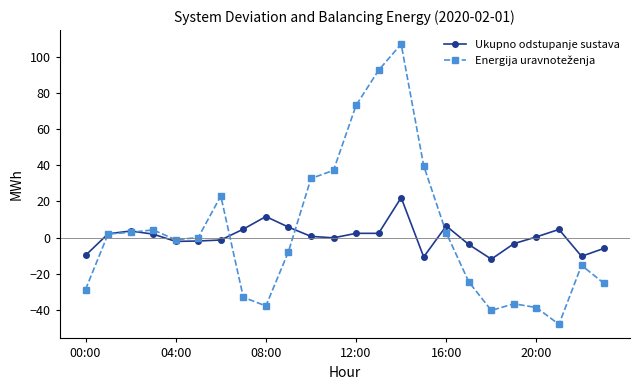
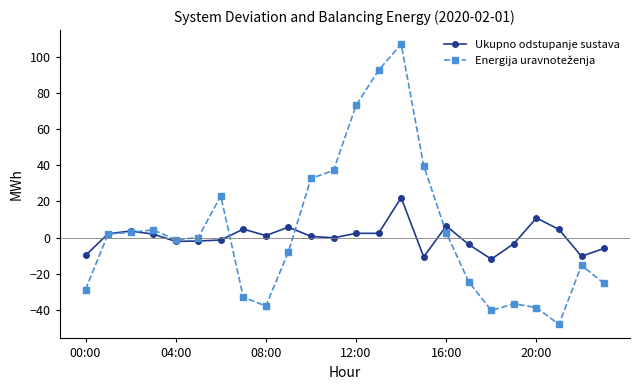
  {
    "Ukupno odstupanje sustava": {
      "00:00": -10,
-     "08:00": 12,
+     "08:00": 1,
      "12:00": 2,
      "16:00": 6,
-     "20:00": 0
+     "20:00": 11
    },
    "Energija uravnoteženja": {
      "00:00": -29,
      "08:00": -38,
      "12:00": 73,
      "16:00": 3,
      "20:00": -39
    }
  }
